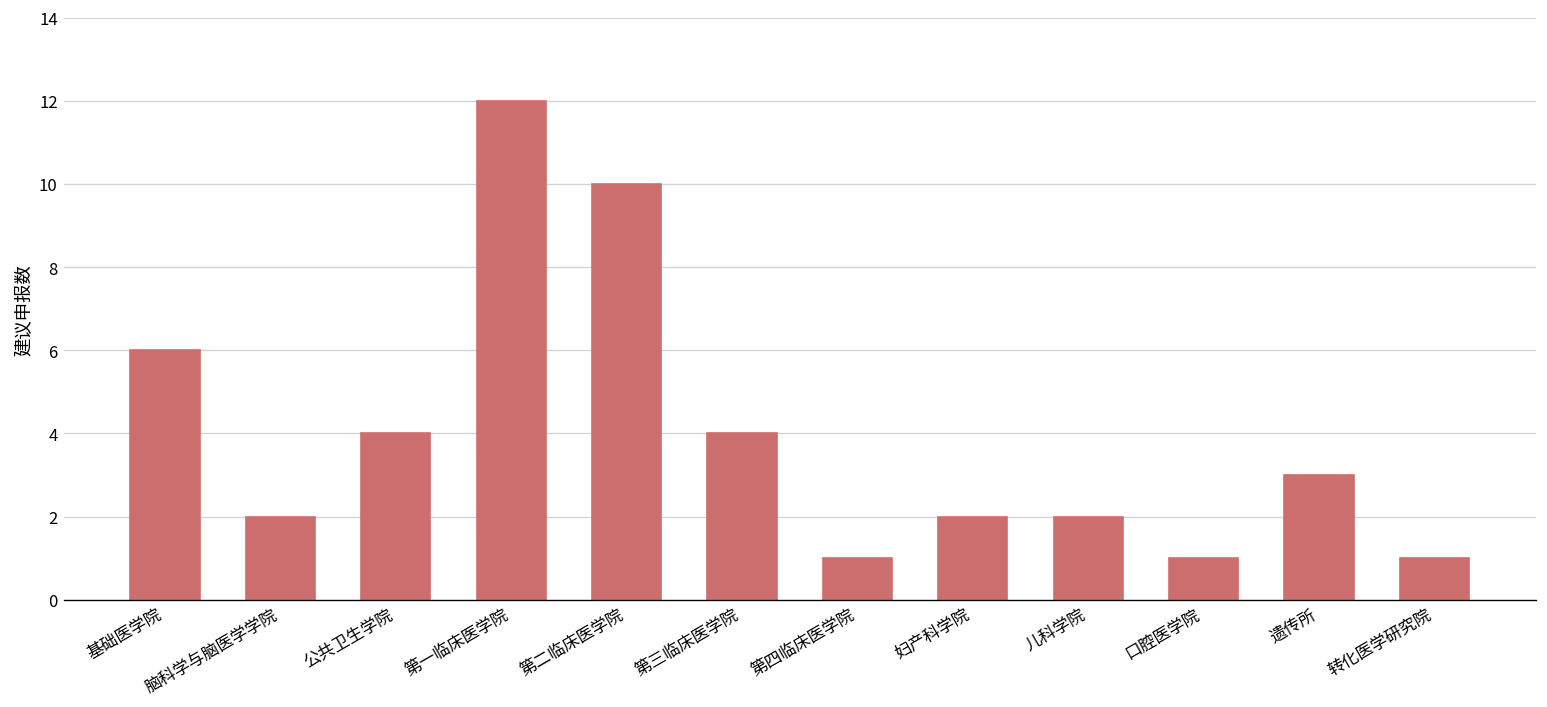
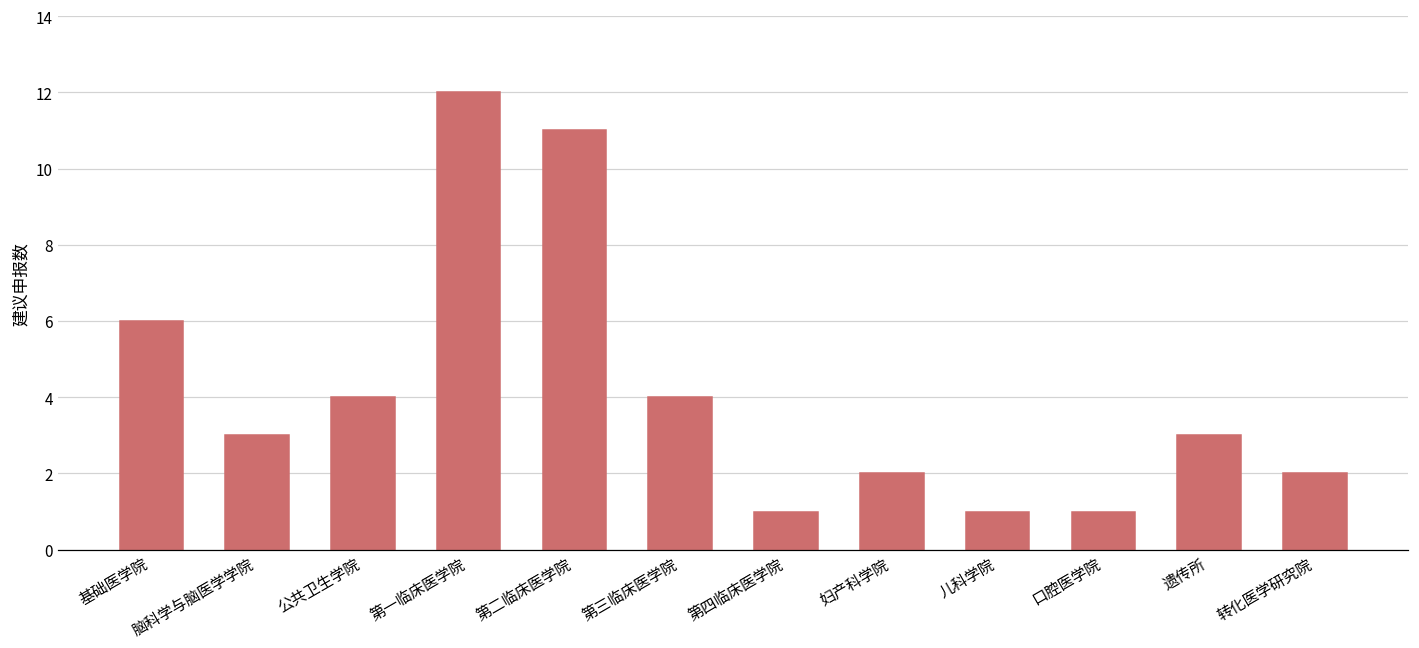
  {
    "基础医学院": 6,
-   "脑科学与脑医学学院": 2,
+   "脑科学与脑医学学院": 3,
    "公共卫生学院": 4,
    "第一临床医学院": 12,
-   "第二临床医学院": 10,
+   "第二临床医学院": 11,
    "第三临床医学院": 4,
    "第四临床医学院": 1,
    "妇产科学院": 2,
-   "儿科学院": 2,
+   "儿科学院": 1,
    "口腔医学院": 1,
    "遗传所": 3,
-   "转化医学研究院": 1
+   "转化医学研究院": 2
  }
